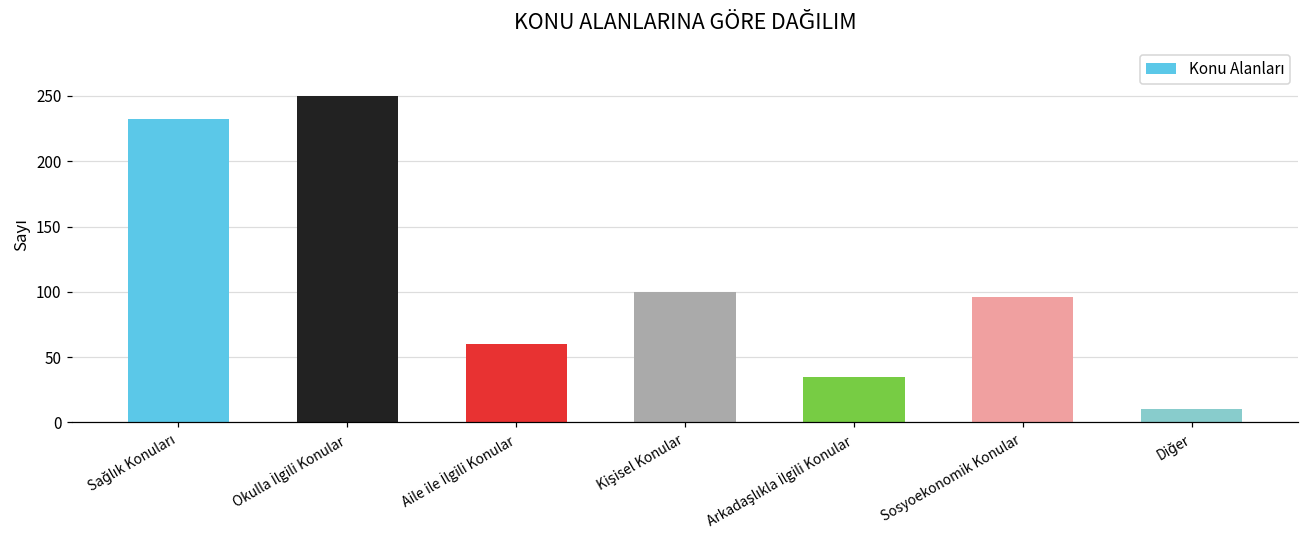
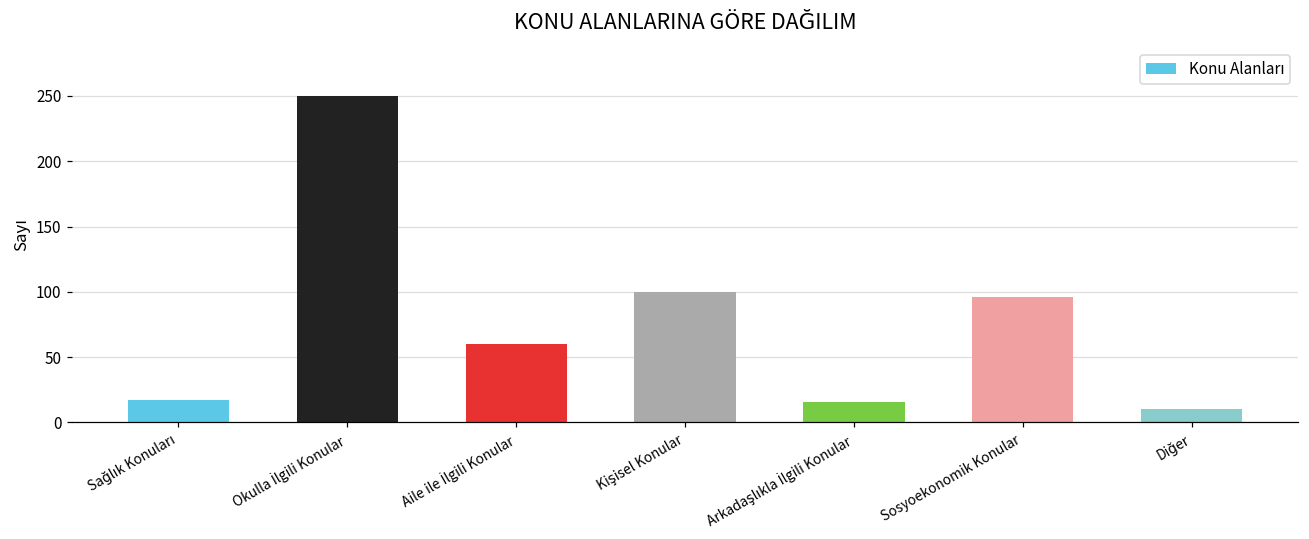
  {
-   "Sağlık Konuları": 232,
+   "Sağlık Konuları": 17,
    "Okulla İlgili Konular": 250,
    "Aile ile İlgili Konular": 60,
    "Kişisel Konular": 100,
-   "Arkadaşlıkla İlgili Konular": 35,
+   "Arkadaşlıkla İlgili Konular": 16,
    "Sosyoekonomik Konular": 96,
    "Diğer": 10
  }
